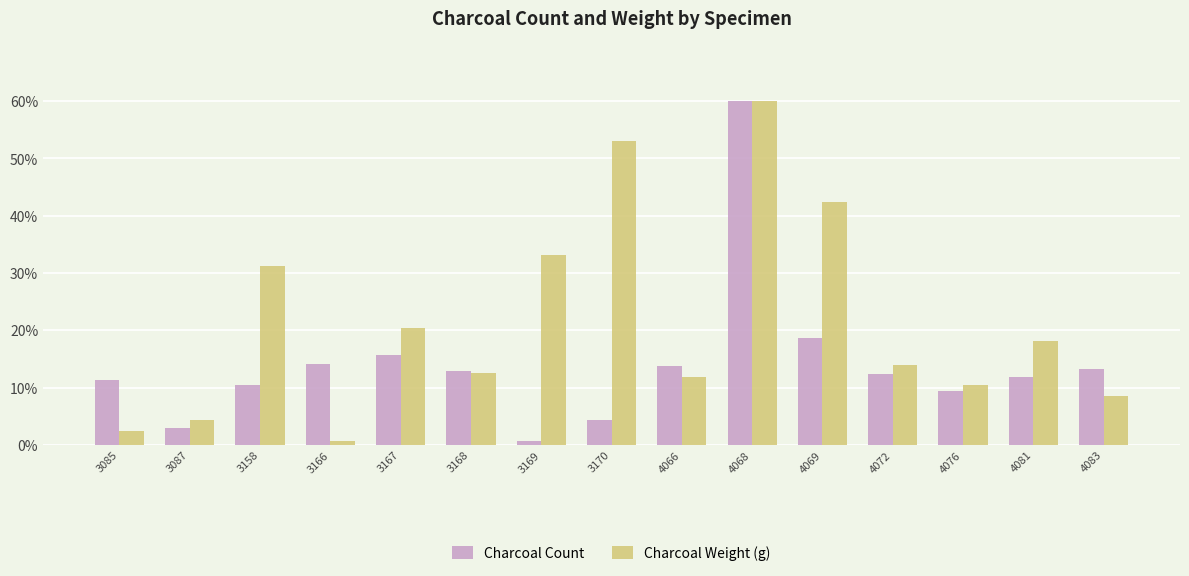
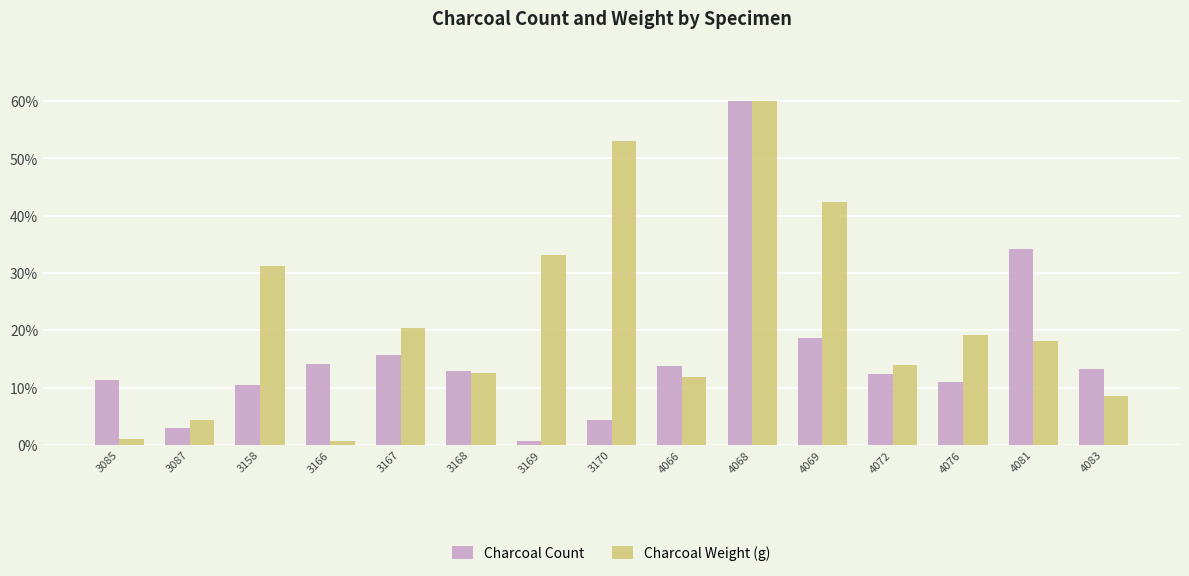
  {
    "Charcoal Count": {
      "3085": "11%",
      "3087": "3%",
      "3158": "11%",
      "3166": "14%",
      "3167": "16%",
      "3168": "13%",
      "3169": "1%",
      "3170": "4%",
      "4066": "14%",
      "4068": "60%",
      "4069": "19%",
      "4072": "12%",
-     "4076": "9%",
-     "4081": "12%",
+     "4076": "11%",
+     "4081": "34%",
      "4083": "13%"
    },
    "Charcoal Weight (g)": {
-     "3085": "2%",
+     "3085": "1%",
      "3087": "4%",
      "3158": "31%",
      "3166": "1%",
      "3167": "20%",
      "3168": "13%",
      "3169": "33%",
      "3170": "53%",
      "4066": "12%",
      "4068": "60%",
      "4069": "42%",
      "4072": "14%",
-     "4076": "10%",
+     "4076": "19%",
      "4081": "18%",
      "4083": "9%"
    }
  }
